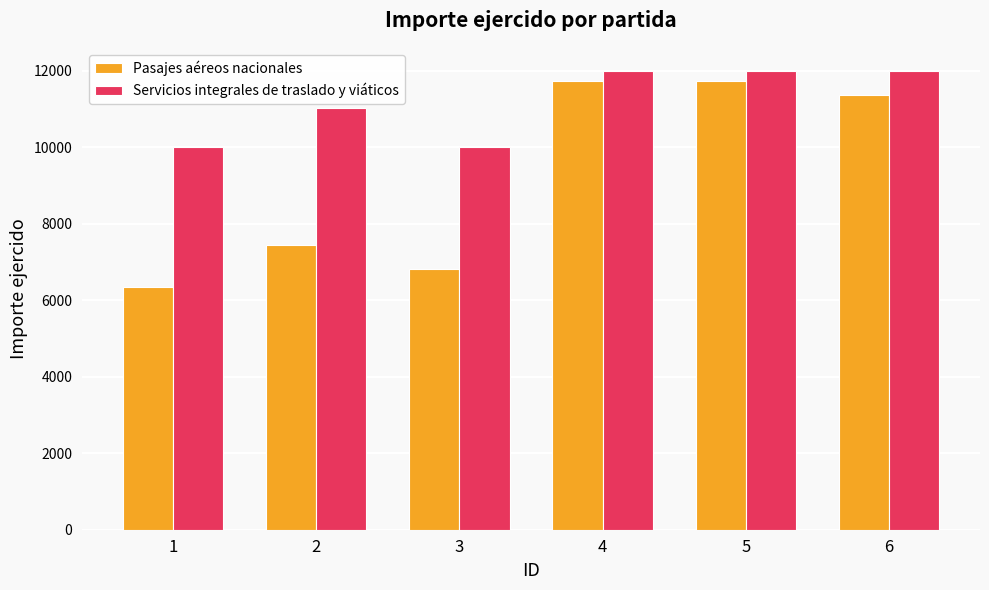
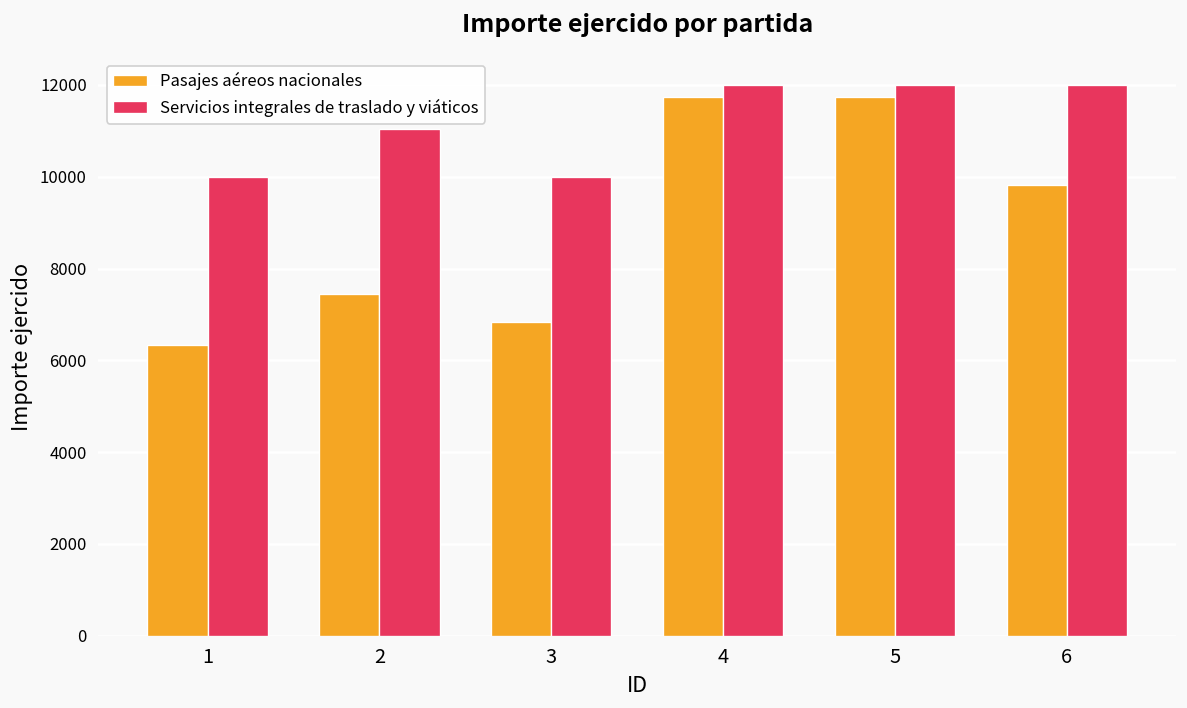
  {
    "Pasajes aéreos nacionales": {
      "1": 6300,
      "2": 7500,
      "3": 6800,
      "4": 11700,
      "5": 11700,
-     "6": 11400
+     "6": 9800
    },
    "Servicios integrales de traslado y viáticos": {
      "1": 10000,
      "2": 11000,
      "3": 10000,
      "4": 12000,
      "5": 12000,
      "6": 12000
    }
  }
